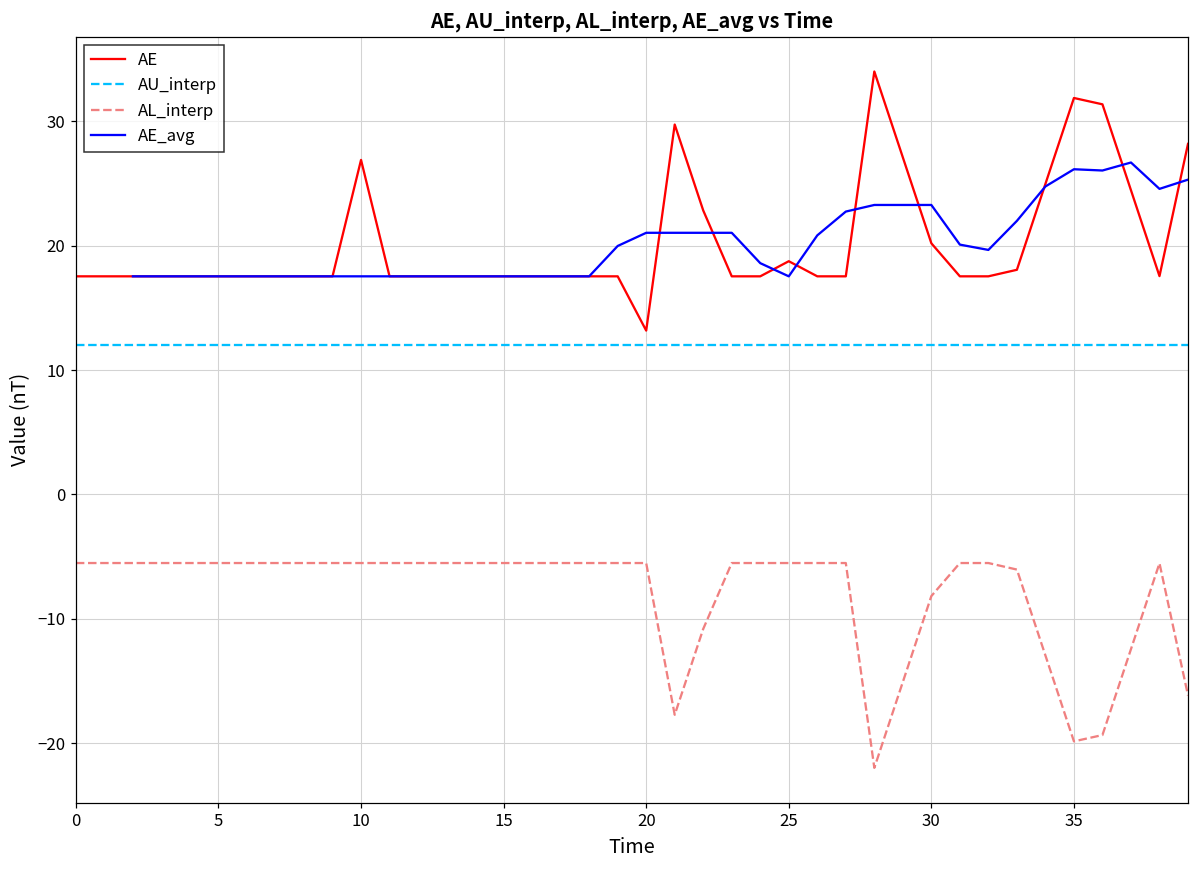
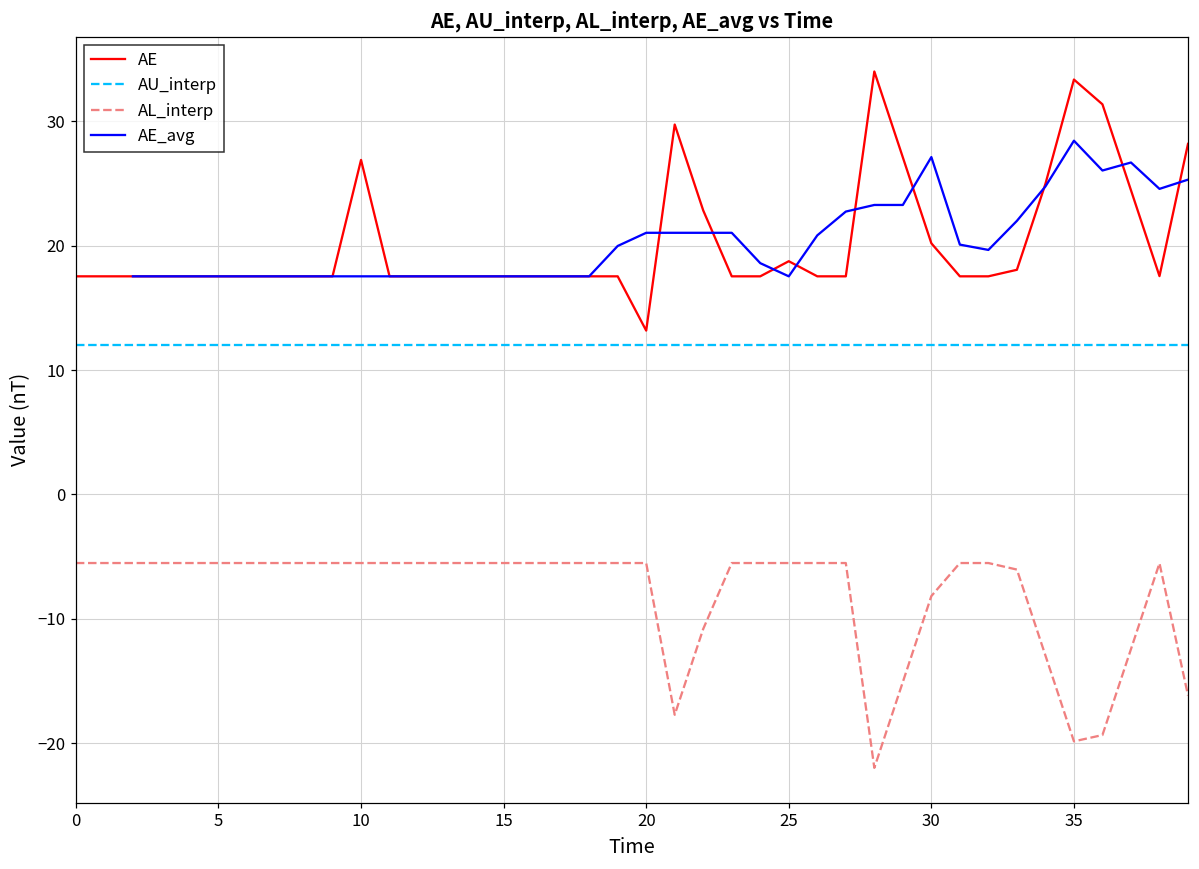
  {
    "AE": {
      "0": 17.5,
      "10": 26.9,
      "20": 13.2,
      "25": 18.8,
      "30": 20.2,
-     "35": 31.9
+     "35": 33.4
    },
    "AU_interp": {
      "0": 12.0,
      "5": 12.0,
      "10": 12.0,
      "15": 12.0,
      "20": 12.0,
      "25": 12.0,
      "30": 12.0,
      "35": 12.0
    },
    "AL_interp": {
      "0": -5.5,
      "5": -5.5,
      "10": -5.5,
      "15": -5.5,
      "20": -5.5,
      "25": -5.5,
      "30": -8.2,
      "35": -19.9
    },
    "AE_avg": {
      "10": 17.5,
      "20": 21.0,
      "25": 17.5,
-     "30": 23.3,
-     "35": 26.2
+     "30": 27.1,
+     "35": 28.4
    }
  }
